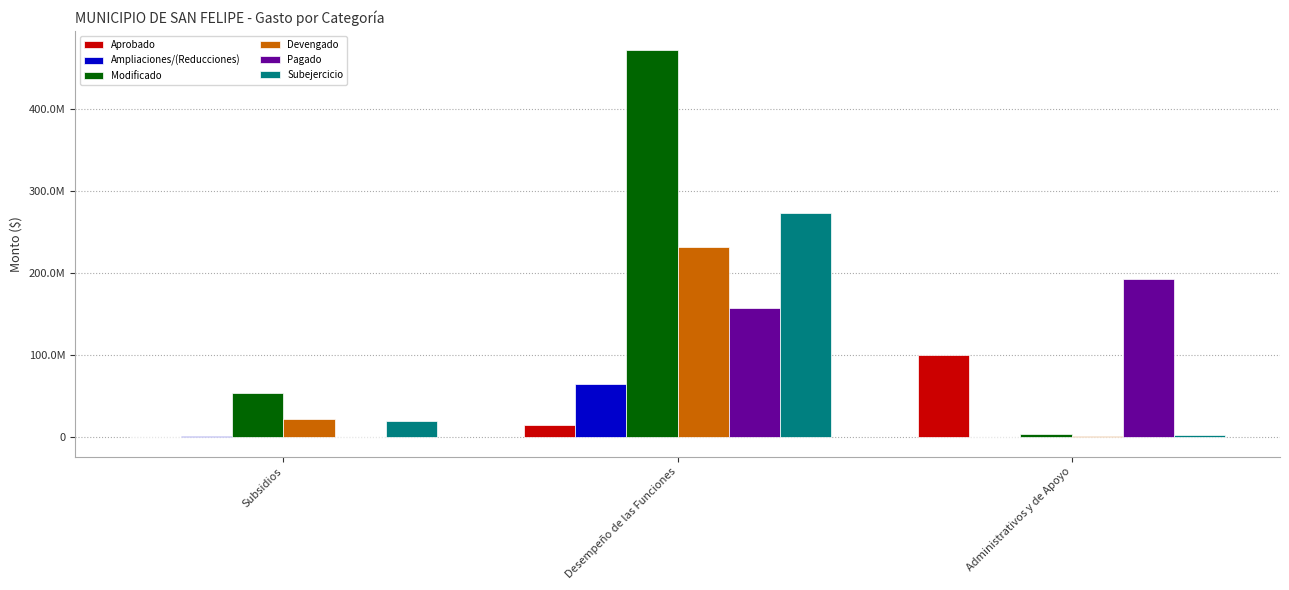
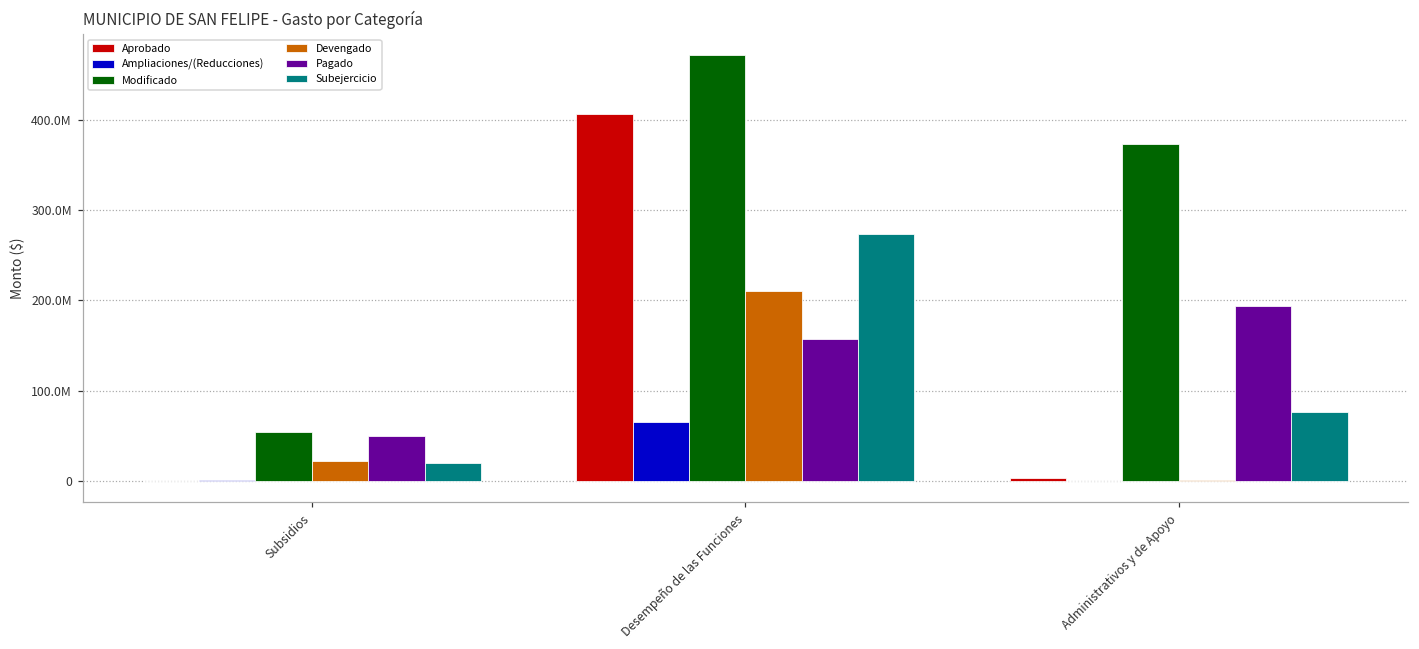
  {
    "Aprobado": {
      "Subsidios": 0,
-     "Desempeño de las Funciones": 20000000,
-     "Administrativos y de Apoyo": 100000000
+     "Desempeño de las Funciones": 410000000,
+     "Administrativos y de Apoyo": 0
    },
    "Ampliaciones/(Reducciones)": {
      "Desempeño de las Funciones": 70000000
    },
    "Modificado": {
      "Subsidios": 50000000,
      "Desempeño de las Funciones": 470000000,
-     "Administrativos y de Apoyo": 0
+     "Administrativos y de Apoyo": 370000000
    },
    "Devengado": {
      "Subsidios": 20000000,
-     "Desempeño de las Funciones": 230000000
+     "Desempeño de las Funciones": 210000000
    },
    "Pagado": {
-     "Subsidios": 0,
+     "Subsidios": 50000000,
      "Desempeño de las Funciones": 160000000,
      "Administrativos y de Apoyo": 190000000
    },
    "Subejercicio": {
      "Subsidios": 20000000,
      "Desempeño de las Funciones": 270000000,
-     "Administrativos y de Apoyo": 0
+     "Administrativos y de Apoyo": 80000000
    }
  }
